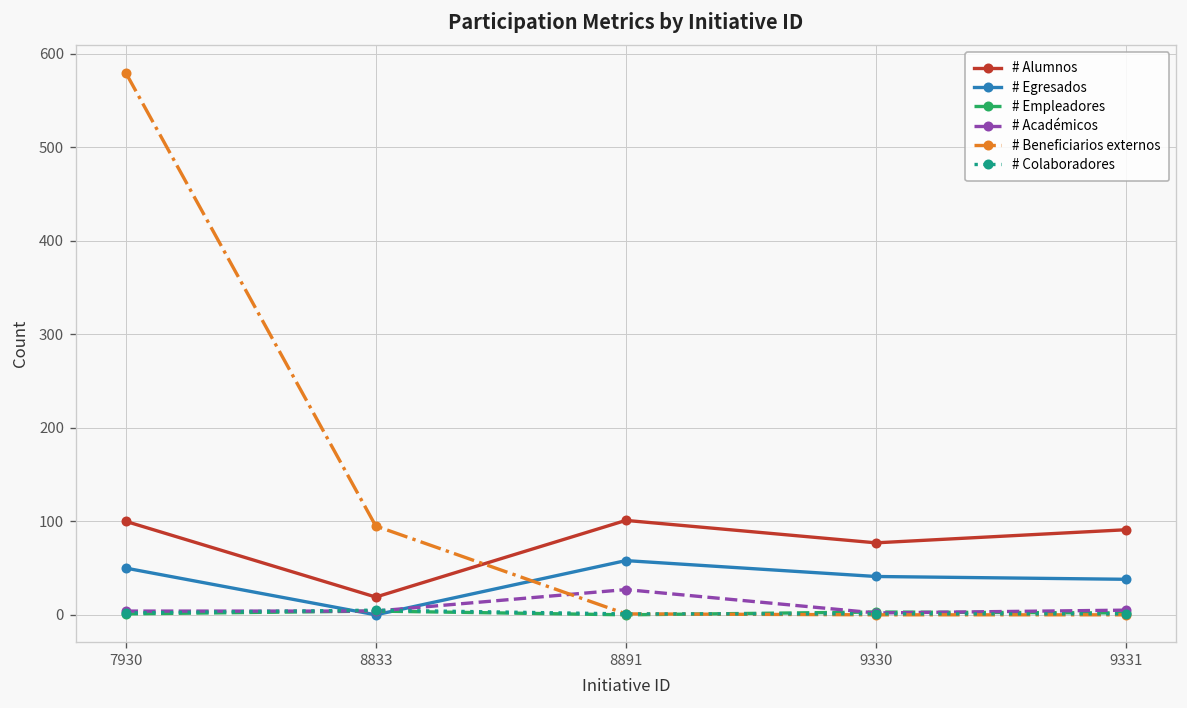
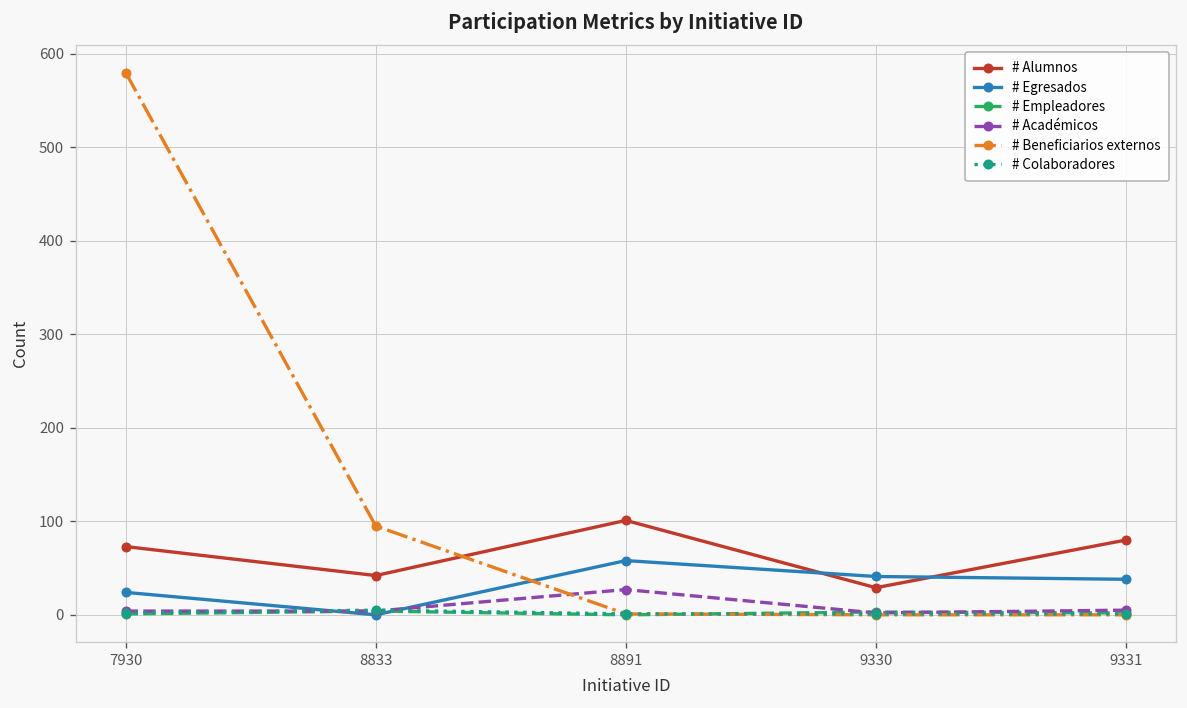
  {
    "# Alumnos": {
-     "7930": 100,
-     "8833": 20,
+     "7930": 70,
+     "8833": 40,
      "8891": 100,
-     "9330": 80,
-     "9331": 90
+     "9330": 30,
+     "9331": 80
    },
    "# Egresados": {
-     "7930": 50,
+     "7930": 20,
      "8833": 0,
      "8891": 60,
      "9330": 40,
      "9331": 40
    },
    "# Académicos": {
      "8891": 30
    },
    "# Beneficiarios externos": {
      "7930": 580,
      "8833": 100
    }
  }
